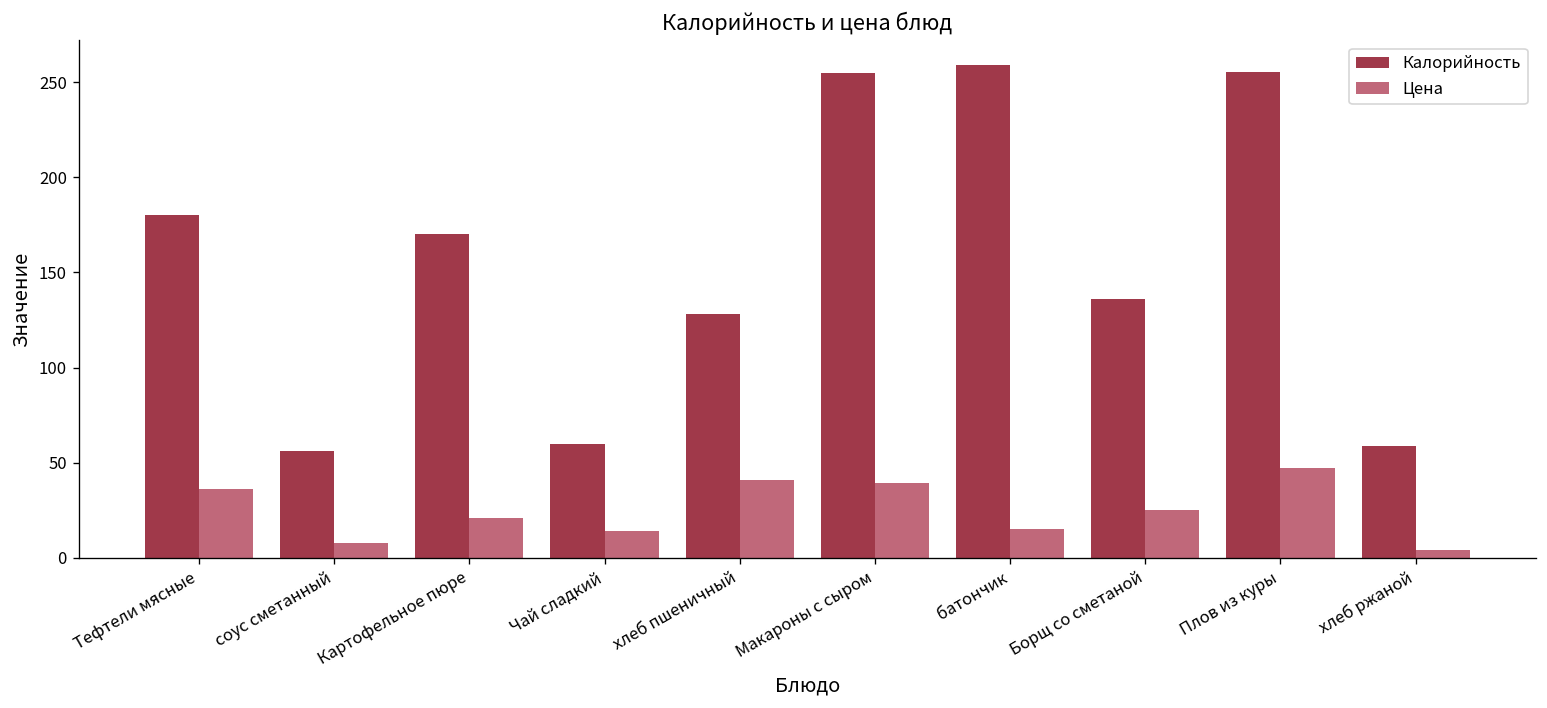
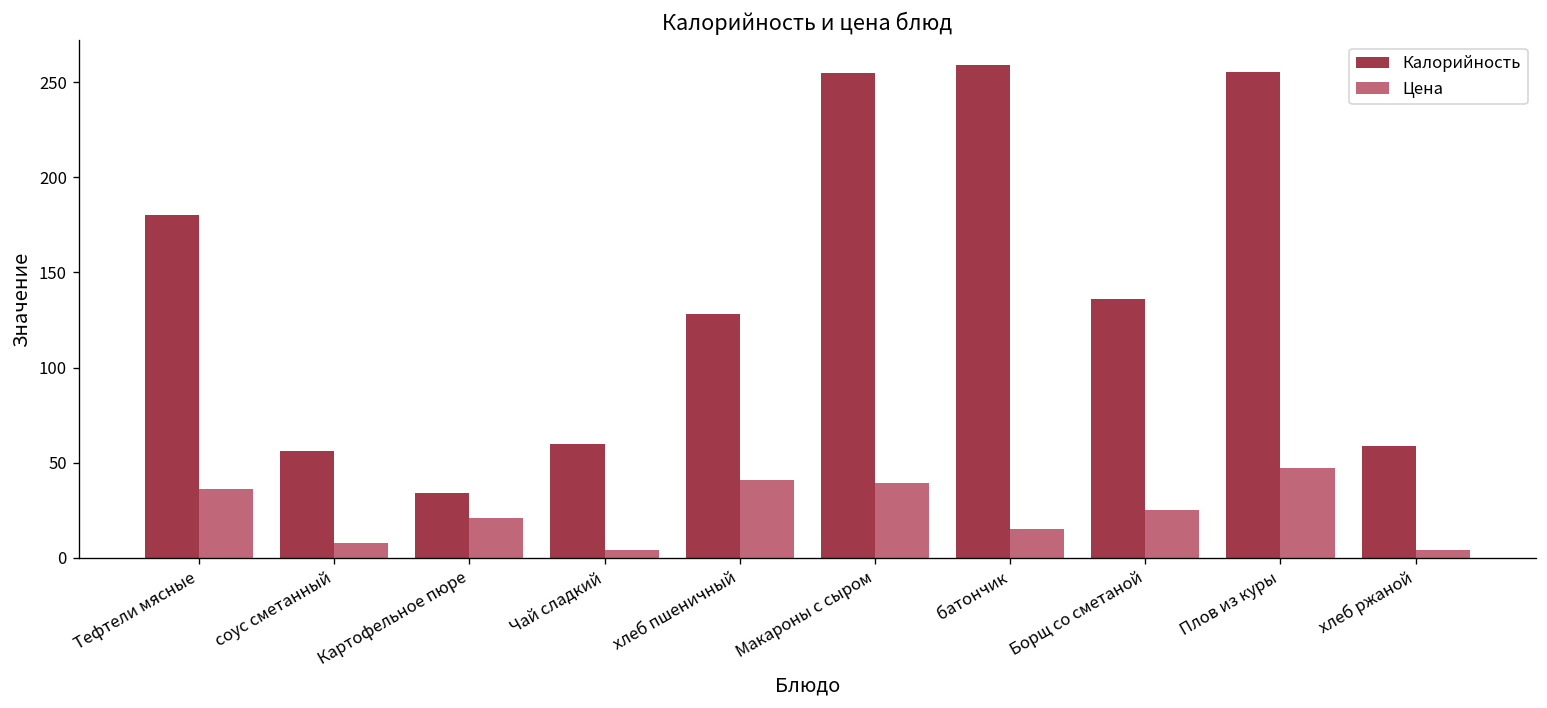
  {
    "Калорийность": {
      "Тефтели мясные": 180,
      "соус сметанный": 56,
-     "Картофельное пюре": 170,
+     "Картофельное пюре": 34,
      "Чай сладкий": 60,
      "хлеб пшеничный": 128,
      "Макароны с сыром": 255,
      "батончик": 259,
      "Борщ со сметаной": 136,
      "Плов из куры": 255,
      "хлеб ржаной": 59
    },
    "Цена": {
      "Тефтели мясные": 36,
      "соус сметанный": 8,
      "Картофельное пюре": 21,
-     "Чай сладкий": 14,
+     "Чай сладкий": 4,
      "хлеб пшеничный": 41,
      "Макароны с сыром": 39,
      "батончик": 15,
      "Борщ со сметаной": 25,
      "Плов из куры": 47,
      "хлеб ржаной": 4
    }
  }
